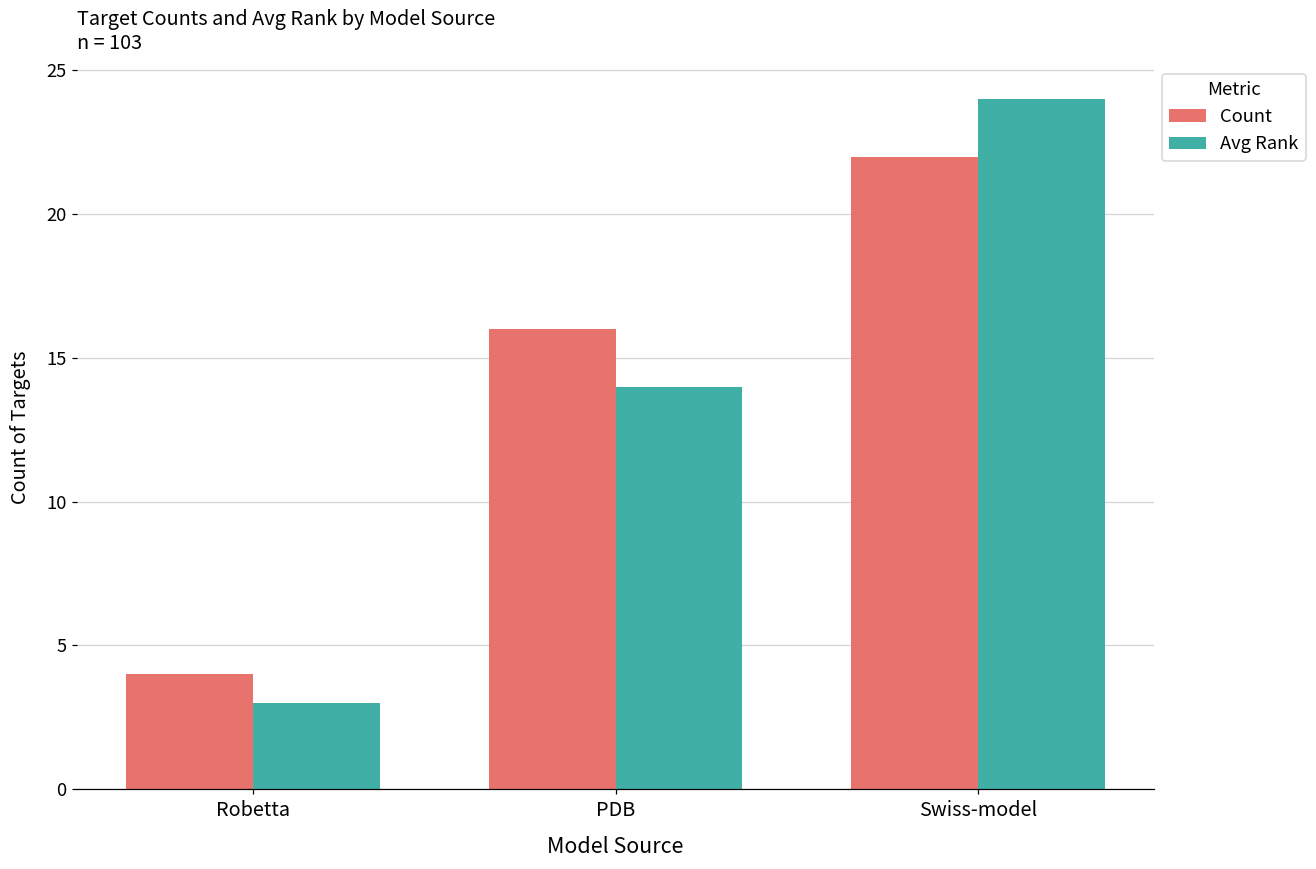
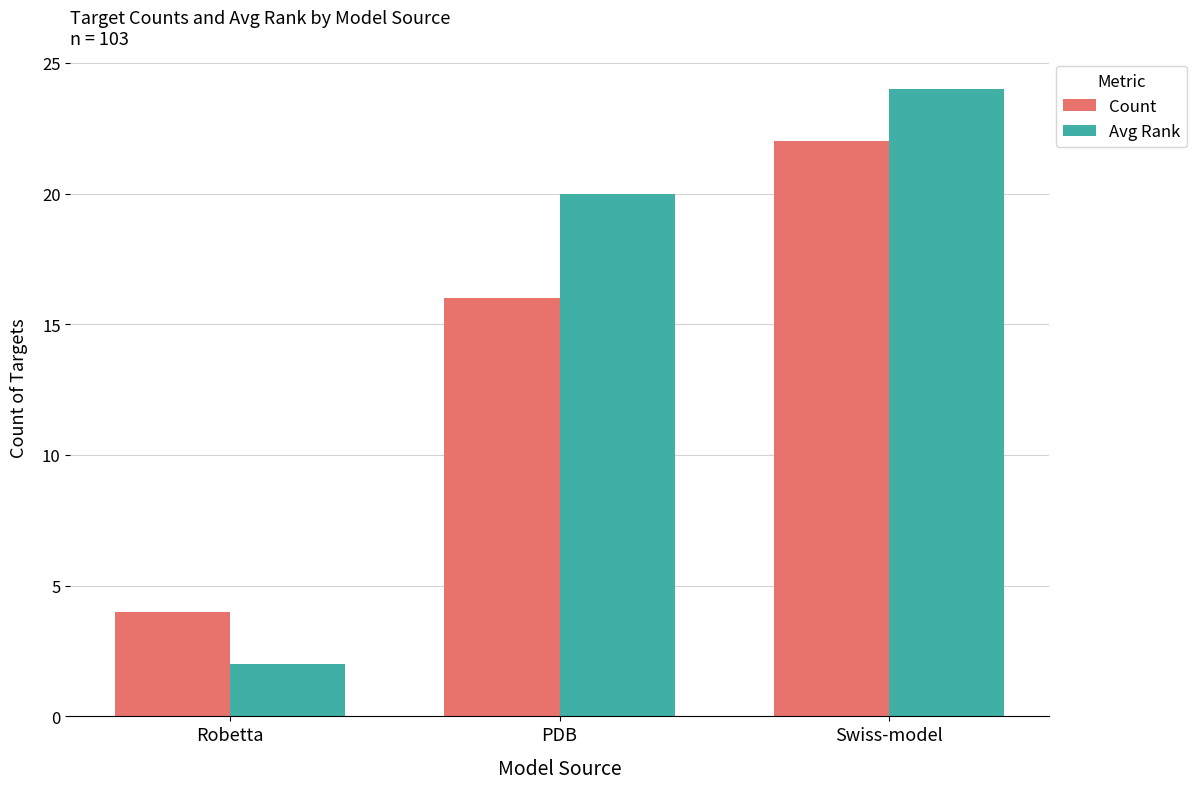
  {
    "Count": {
      "Robetta": 4,
      "PDB": 16,
      "Swiss-model": 22
    },
    "Avg Rank": {
-     "Robetta": 3,
-     "PDB": 14,
+     "Robetta": 2,
+     "PDB": 20,
      "Swiss-model": 24
    }
  }
